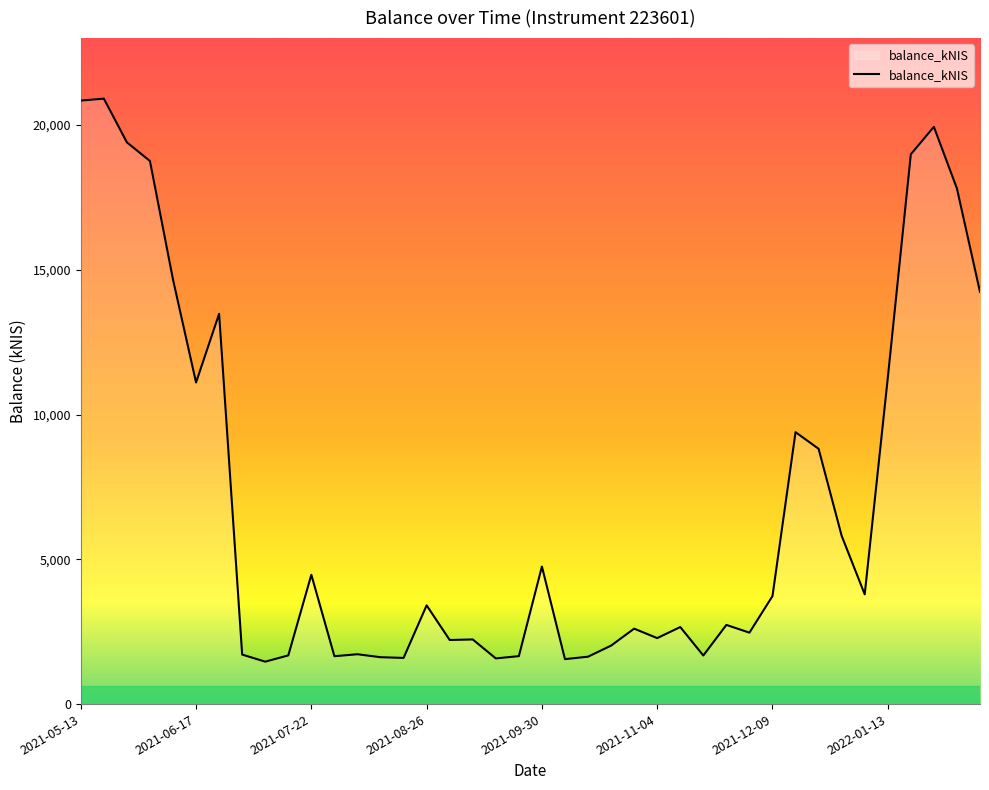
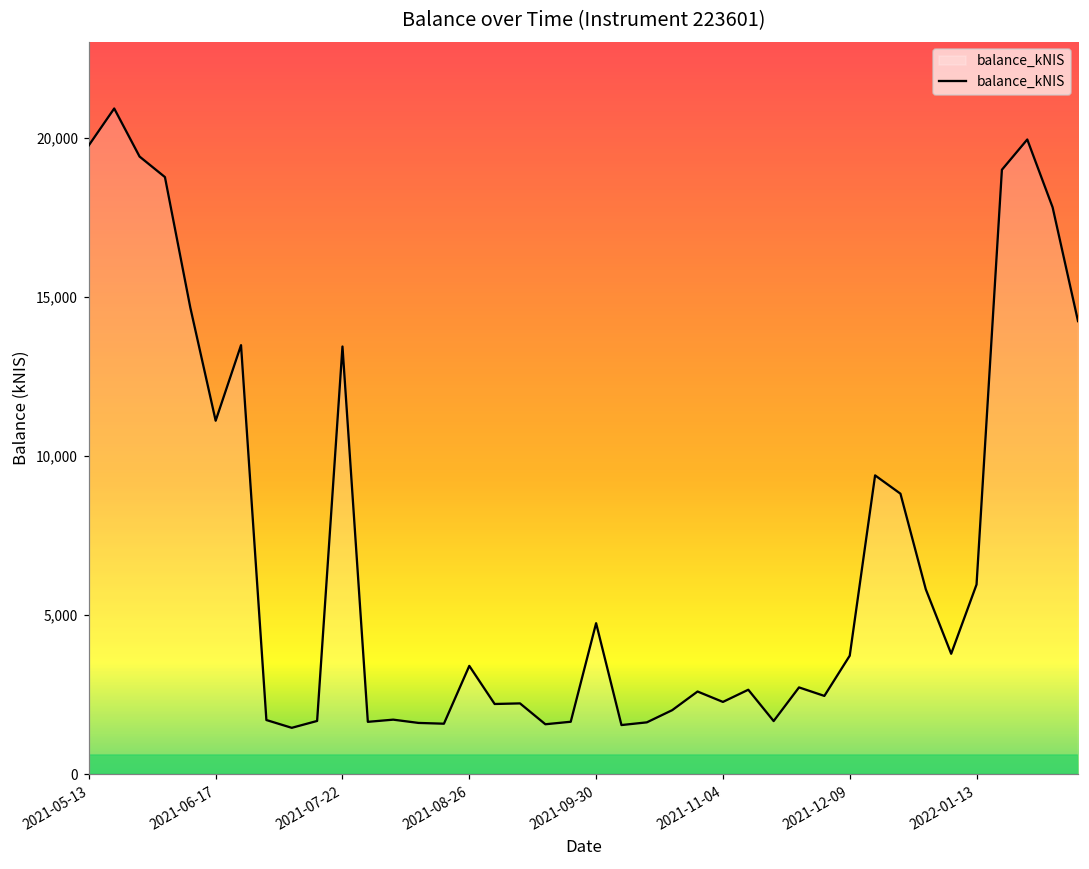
  {
-   "2021-05-13": "20,800",
+   "2021-05-13": "19,800",
    "2021-06-17": "11,100",
-   "2021-07-22": "4,500",
+   "2021-07-22": "13,400",
    "2021-08-26": "3,400",
    "2021-09-30": "4,800",
    "2021-11-04": "2,300",
    "2021-12-09": "3,700",
-   "2022-01-13": "11,300"
+   "2022-01-13": "6,000"
  }
